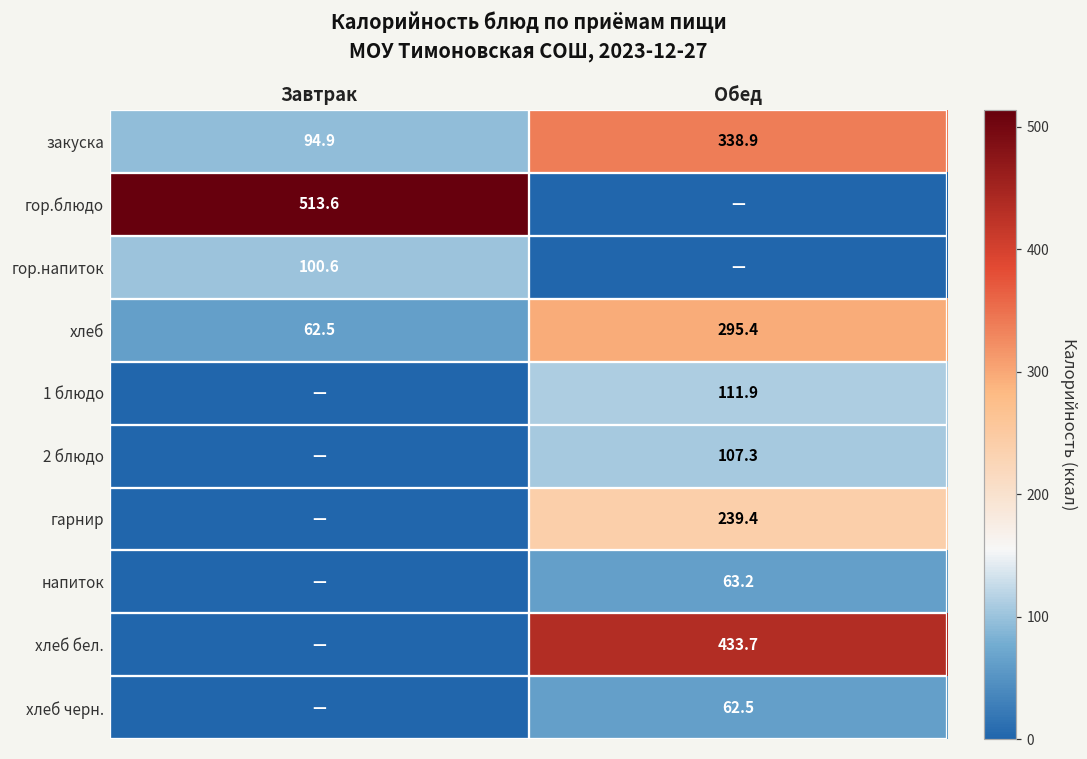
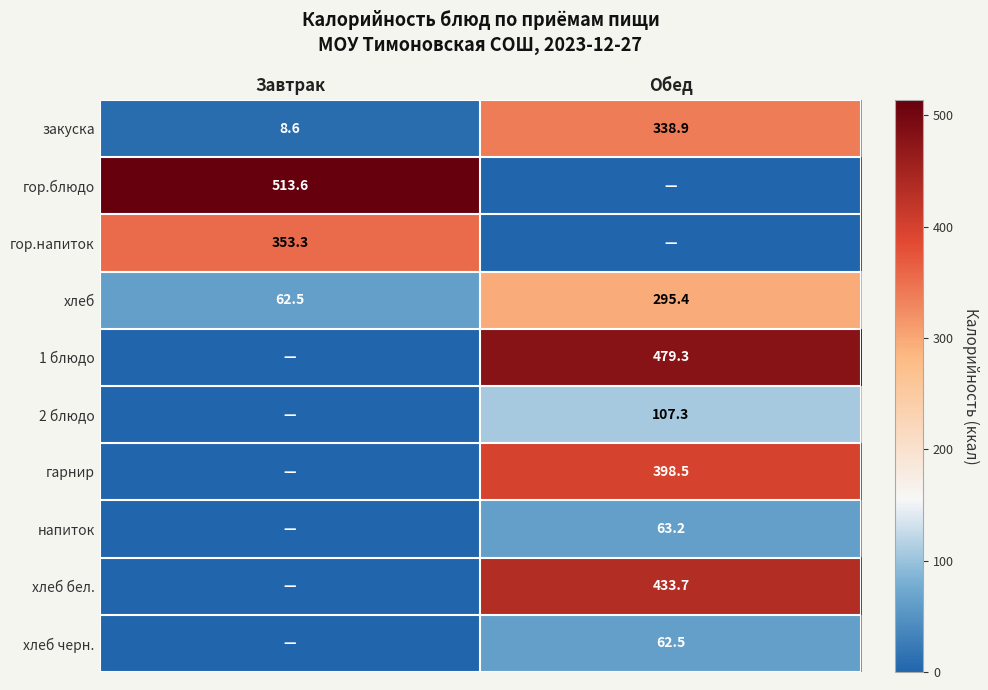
  {
    "закуска": {
-     "Завтрак": 94.9,
+     "Завтрак": 8.6,
      "Обед": 338.9
    },
    "гор.блюдо": {
      "Завтрак": 513.6
    },
    "гор.напиток": {
-     "Завтрак": 100.6
+     "Завтрак": 353.3
    },
    "хлеб": {
      "Завтрак": 62.5,
      "Обед": 295.4
    },
    "1 блюдо": {
-     "Обед": 111.9
+     "Обед": 479.3
    },
    "2 блюдо": {
      "Обед": 107.3
    },
    "гарнир": {
-     "Обед": 239.4
+     "Обед": 398.5
    },
    "напиток": {
      "Обед": 63.2
    },
    "хлеб бел.": {
      "Обед": 433.7
    },
    "хлеб черн.": {
      "Обед": 62.5
    }
  }
